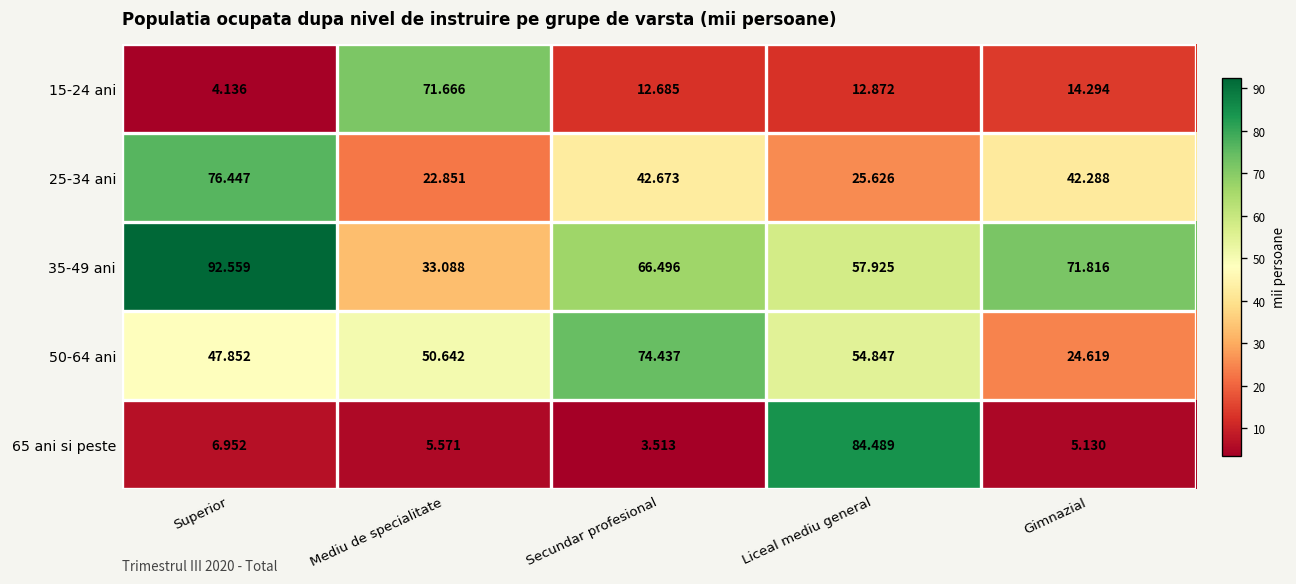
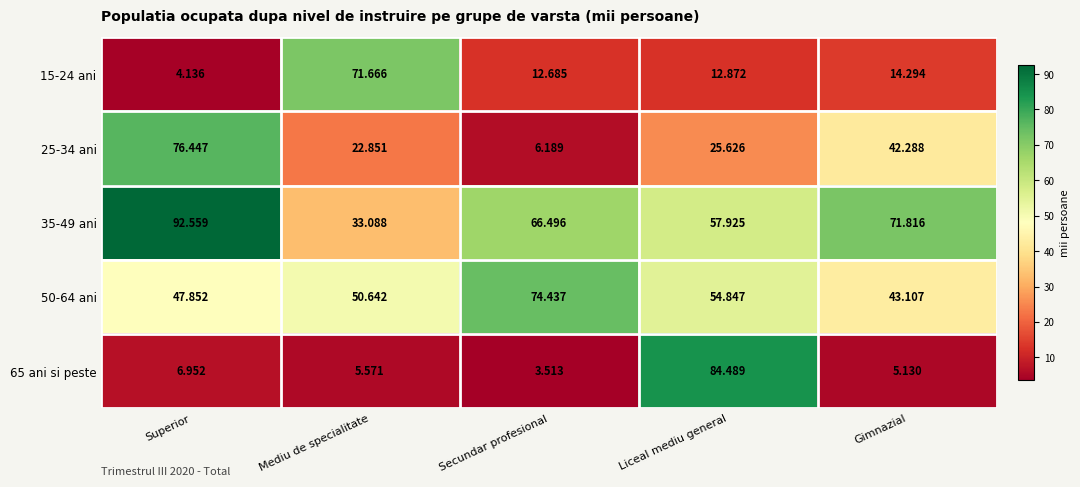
  {
    "15-24 ani": {
      "Superior": 4.136,
      "Mediu de specialitate": 71.666,
      "Secundar profesional": 12.685,
      "Liceal mediu general": 12.872,
      "Gimnazial": 14.294
    },
    "25-34 ani": {
      "Superior": 76.447,
      "Mediu de specialitate": 22.851,
-     "Secundar profesional": 42.673,
+     "Secundar profesional": 6.189,
      "Liceal mediu general": 25.626,
      "Gimnazial": 42.288
    },
    "35-49 ani": {
      "Superior": 92.559,
      "Mediu de specialitate": 33.088,
      "Secundar profesional": 66.496,
      "Liceal mediu general": 57.925,
      "Gimnazial": 71.816
    },
    "50-64 ani": {
      "Superior": 47.852,
      "Mediu de specialitate": 50.642,
      "Secundar profesional": 74.437,
      "Liceal mediu general": 54.847,
-     "Gimnazial": 24.619
+     "Gimnazial": 43.107
    },
    "65 ani si peste": {
      "Superior": 6.952,
      "Mediu de specialitate": 5.571,
      "Secundar profesional": 3.513,
      "Liceal mediu general": 84.489,
      "Gimnazial": 5.130
    }
  }
